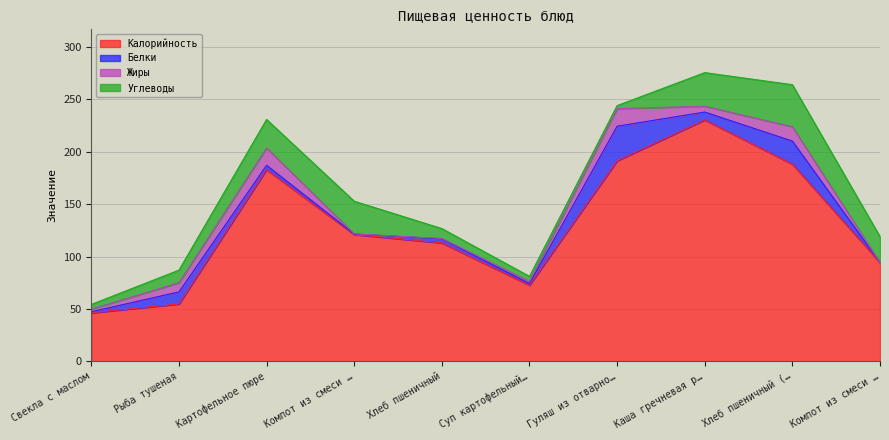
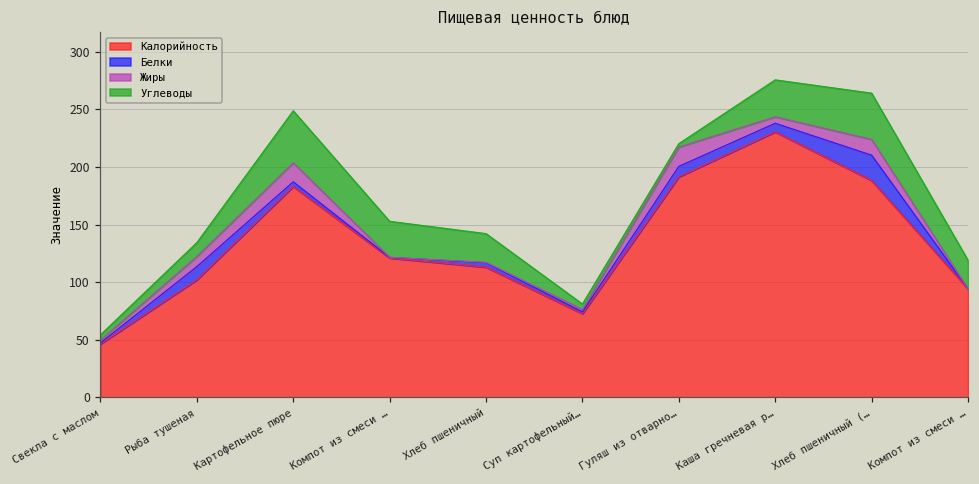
  {
    "Калорийность": {
-     "Рыба тушеная": 55,
+     "Рыба тушеная": 102,
      "Картофельное пюре": 183,
      "Хлеб пшеничный": 113,
      "Гуляш из отварно…": 191,
      "Каша гречневая р…": 230,
      "Хлеб пшеничный (…": 188
    },
    "Белки": {
      "Рыба тушеная": 12,
      "Картофельное пюре": 4,
-     "Гуляш из отварно…": 33,
+     "Гуляш из отварно…": 9,
      "Каша гречневая р…": 7,
      "Хлеб пшеничный (…": 22
    },
    "Жиры": {
      "Свекла с маслом": 3,
      "Рыба тушеная": 9,
      "Картофельное пюре": 17,
      "Гуляш из отварно…": 17,
      "Каша гречневая р…": 6,
      "Хлеб пшеничный (…": 14
    },
    "Углеводы": {
      "Свекла с маслом": 4,
      "Рыба тушеная": 12,
-     "Картофельное пюре": 27,
-     "Хлеб пшеничный": 9,
+     "Картофельное пюре": 45,
+     "Хлеб пшеничный": 25,
      "Суп картофельный…": 5,
      "Гуляш из отварно…": 3,
      "Каша гречневая р…": 32,
      "Хлеб пшеничный (…": 40
    }
  }
